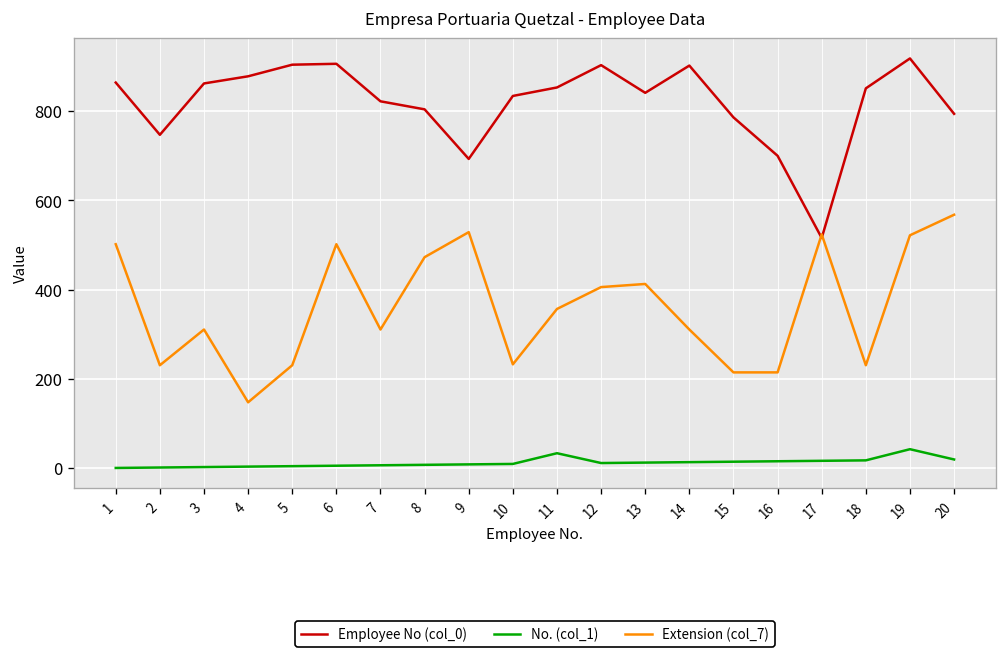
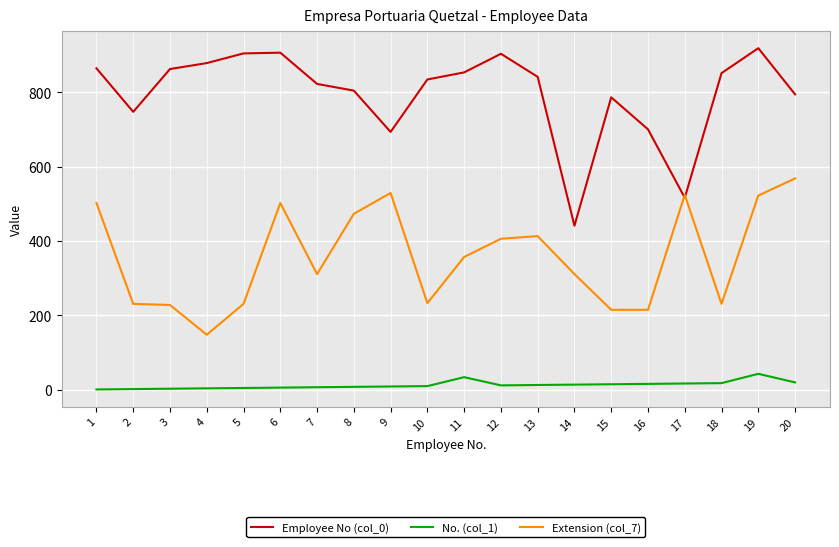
  {
    "Employee No (col_0)": {
      "1": 860,
      "2": 750,
      "3": 860,
      "4": 880,
      "5": 900,
      "6": 910,
      "7": 820,
      "8": 800,
      "9": 690,
      "10": 830,
      "11": 850,
      "12": 900,
      "13": 840,
-     "14": 900,
+     "14": 440,
      "15": 790,
      "16": 700,
      "17": 520,
      "18": 850,
      "19": 920,
      "20": 790
    },
    "No. (col_1)": {
      "1": 0,
      "2": 0,
      "3": 0,
      "4": 0,
      "5": 10,
      "6": 10,
      "7": 10,
      "8": 10,
      "9": 10,
      "10": 10,
      "11": 30,
      "12": 10,
      "13": 10,
      "14": 10,
      "15": 20,
      "16": 20,
      "17": 20,
      "18": 20,
      "19": 40,
      "20": 20
    },
    "Extension (col_7)": {
      "1": 500,
      "2": 230,
-     "3": 310,
+     "3": 230,
      "4": 150,
      "5": 230,
      "6": 500,
      "7": 310,
      "8": 470,
      "9": 530,
      "10": 230,
      "11": 360,
      "12": 410,
      "13": 410,
      "14": 310,
      "15": 220,
      "16": 220,
      "17": 520,
      "18": 230,
      "19": 520,
      "20": 570
    }
  }
